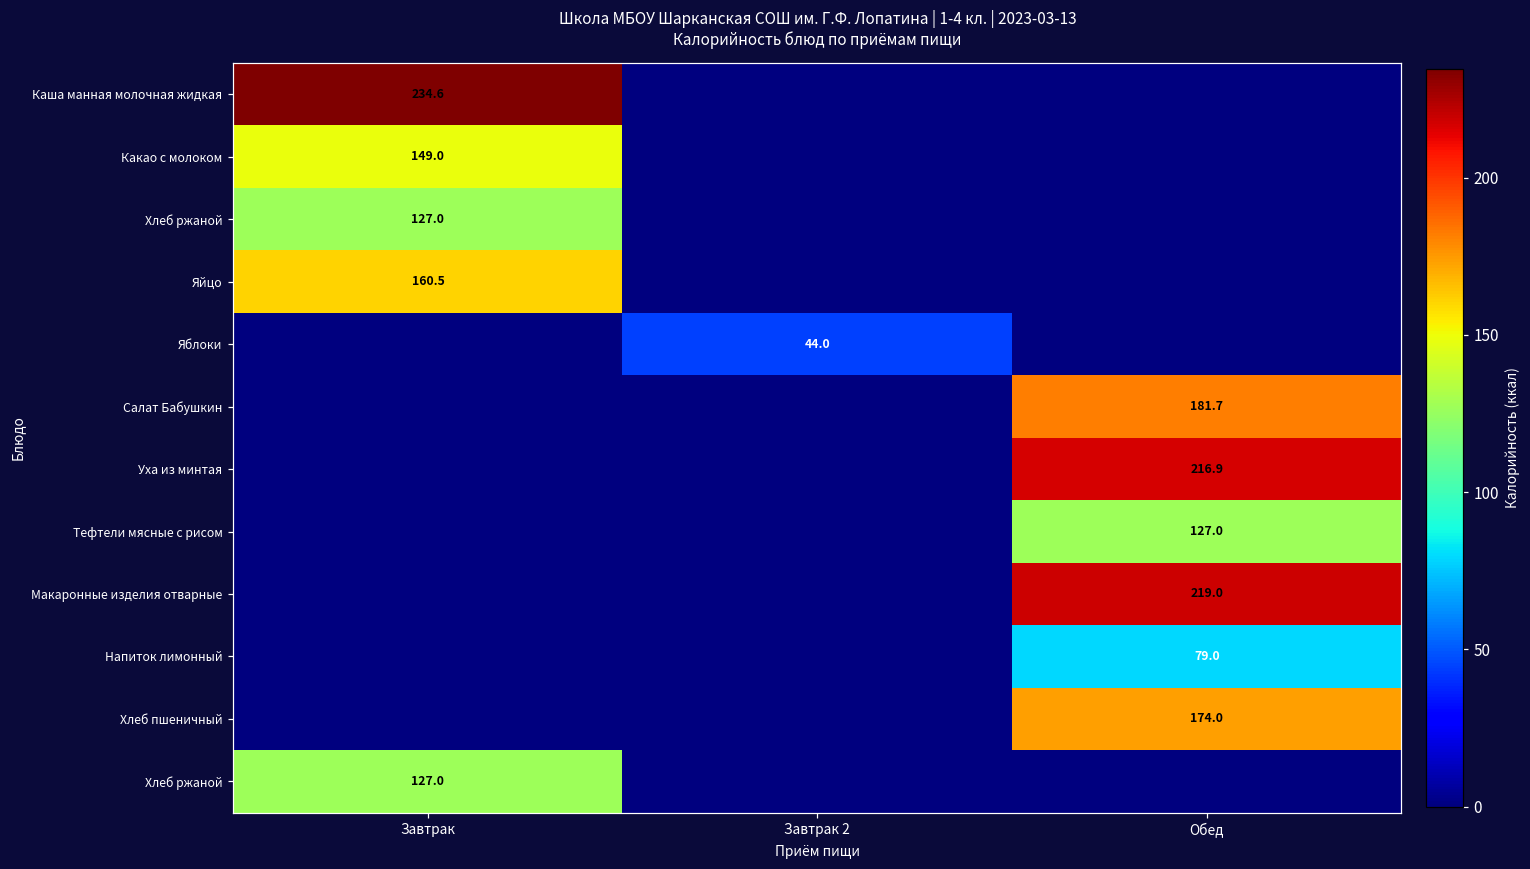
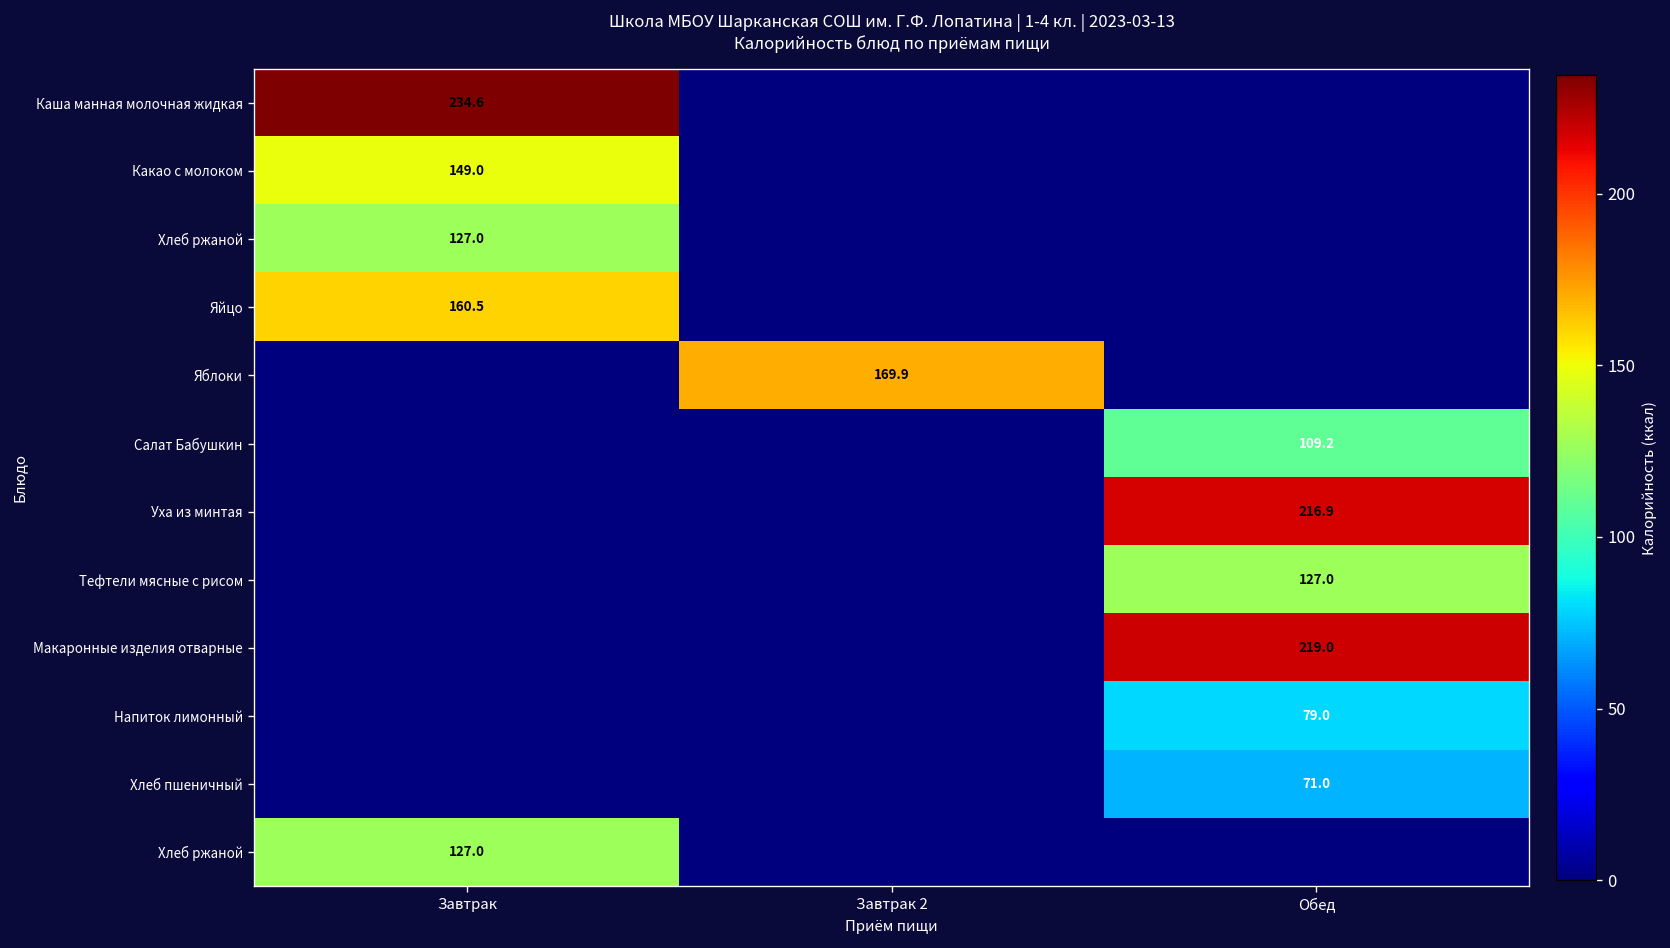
  {
    "Каша манная молочная жидкая": {
      "Завтрак": 234.6
    },
    "Какао с молоком": {
      "Завтрак": 149.0
    },
    "Яйцо": {
      "Завтрак": 160.5
    },
    "Яблоки": {
-     "Завтрак 2": 44.0
+     "Завтрак 2": 169.9
    },
    "Салат Бабушкин": {
-     "Обед": 181.7
+     "Обед": 109.2
    },
    "Уха из минтая": {
      "Обед": 216.9
    },
    "Тефтели мясные с рисом": {
      "Обед": 127.0
    },
    "Макаронные изделия отварные": {
      "Обед": 219.0
    },
    "Напиток лимонный": {
      "Обед": 79.0
    },
    "Хлеб пшеничный": {
-     "Обед": 174.0
+     "Обед": 71.0
    }
  }
